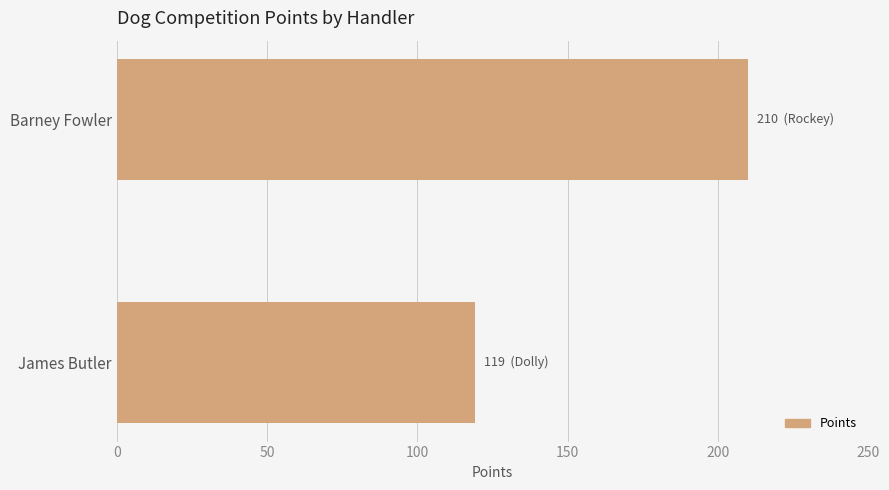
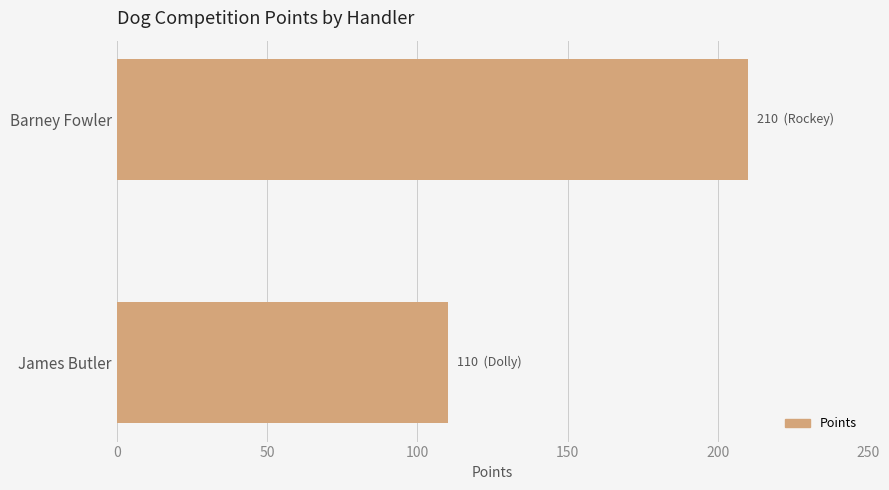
  {
    "Barney Fowler": 210,
-   "James Butler": 119
+   "James Butler": 110
  }
